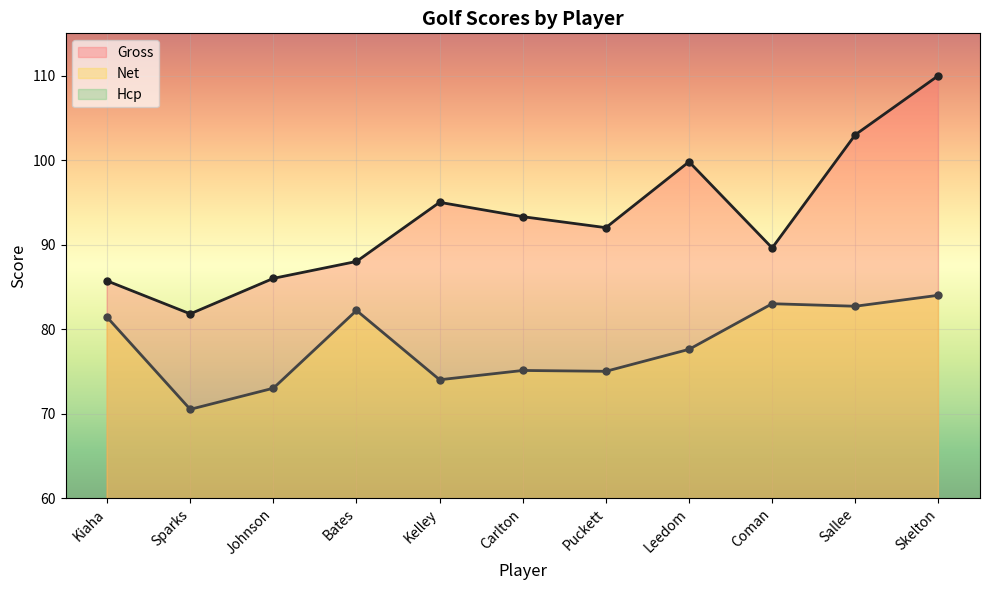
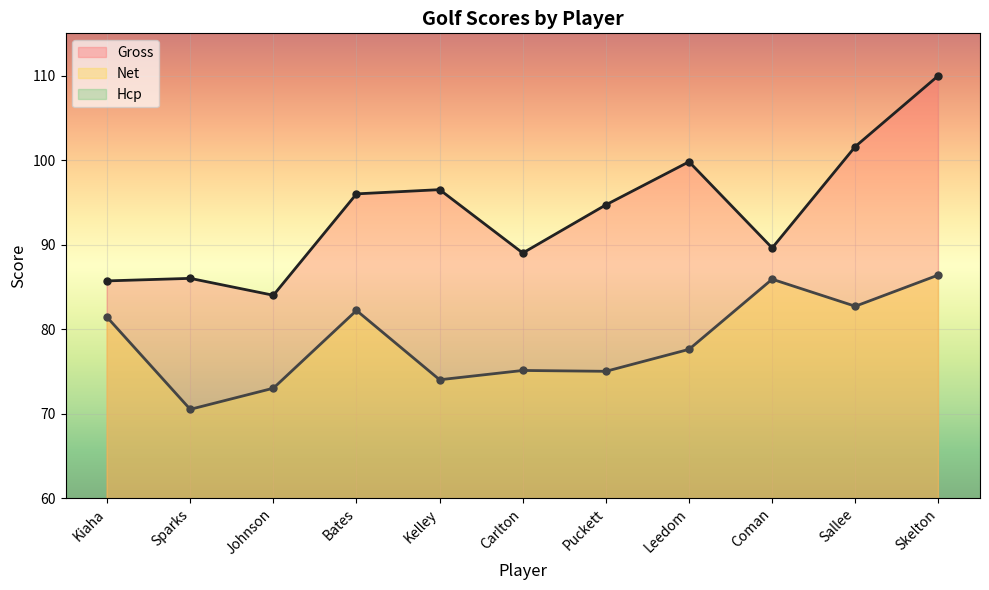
  {
    "Gross": {
      "Kiaha": 86,
-     "Sparks": 82,
-     "Johnson": 86,
-     "Bates": 88,
-     "Kelley": 95,
-     "Carlton": 93,
-     "Puckett": 92,
+     "Sparks": 86,
+     "Johnson": 84,
+     "Bates": 96,
+     "Kelley": 97,
+     "Carlton": 89,
+     "Puckett": 95,
      "Leedom": 100,
      "Coman": 90,
-     "Sallee": 103,
+     "Sallee": 102,
      "Skelton": 110
    },
    "Net": {
      "Kiaha": 81,
      "Sparks": 71,
      "Johnson": 73,
      "Bates": 82,
      "Kelley": 74,
      "Carlton": 75,
      "Puckett": 75,
      "Leedom": 78,
-     "Coman": 83,
+     "Coman": 86,
      "Sallee": 83,
-     "Skelton": 84
+     "Skelton": 86
    }
  }
